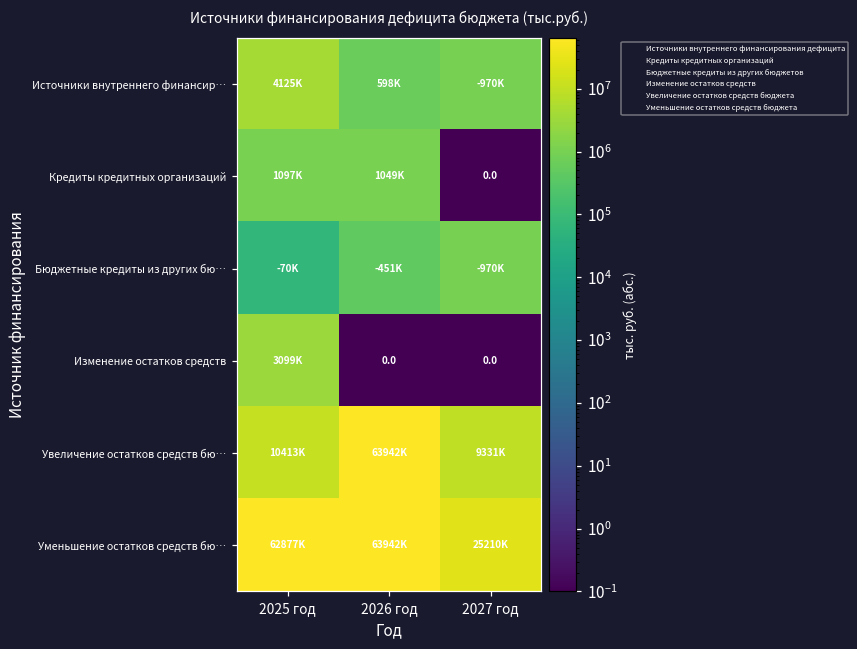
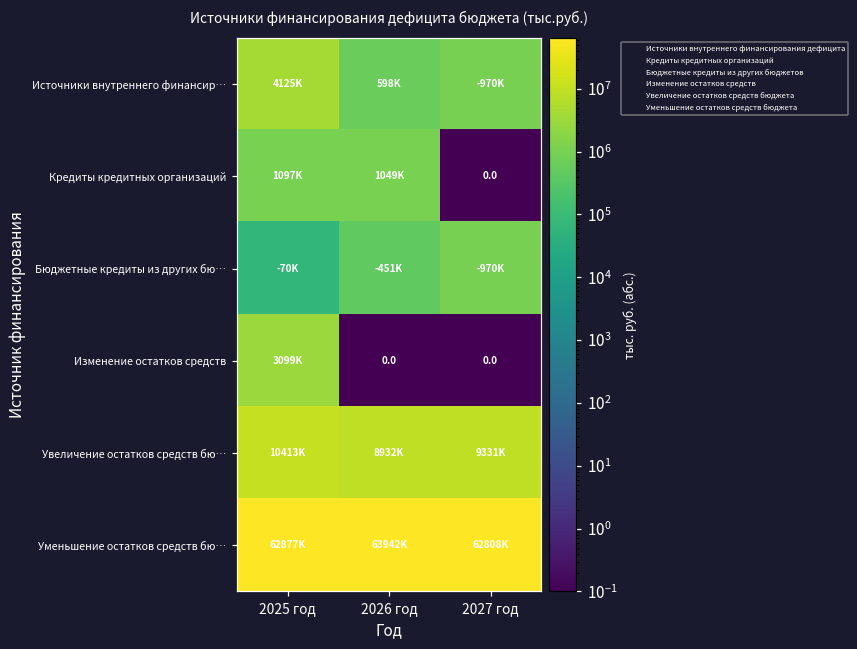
  {
    "Источники внутреннего финансир…": {
      "2025 год": "4125K",
      "2026 год": "598K",
      "2027 год": "-970K"
    },
    "Кредиты кредитных организаций": {
      "2025 год": "1097K",
      "2026 год": "1049K",
      "2027 год": "0.0"
    },
    "Бюджетные кредиты из других бю…": {
      "2025 год": "-70K",
      "2026 год": "-451K",
      "2027 год": "-970K"
    },
    "Изменение остатков средств": {
      "2025 год": "3099K",
      "2026 год": "0.0",
      "2027 год": "0.0"
    },
    "Увеличение остатков средств бю…": {
      "2025 год": "10413K",
-     "2026 год": "63942K",
+     "2026 год": "8932K",
      "2027 год": "9331K"
    },
    "Уменьшение остатков средств бю…": {
      "2025 год": "62877K",
      "2026 год": "63942K",
-     "2027 год": "25210K"
+     "2027 год": "62808K"
    }
  }
